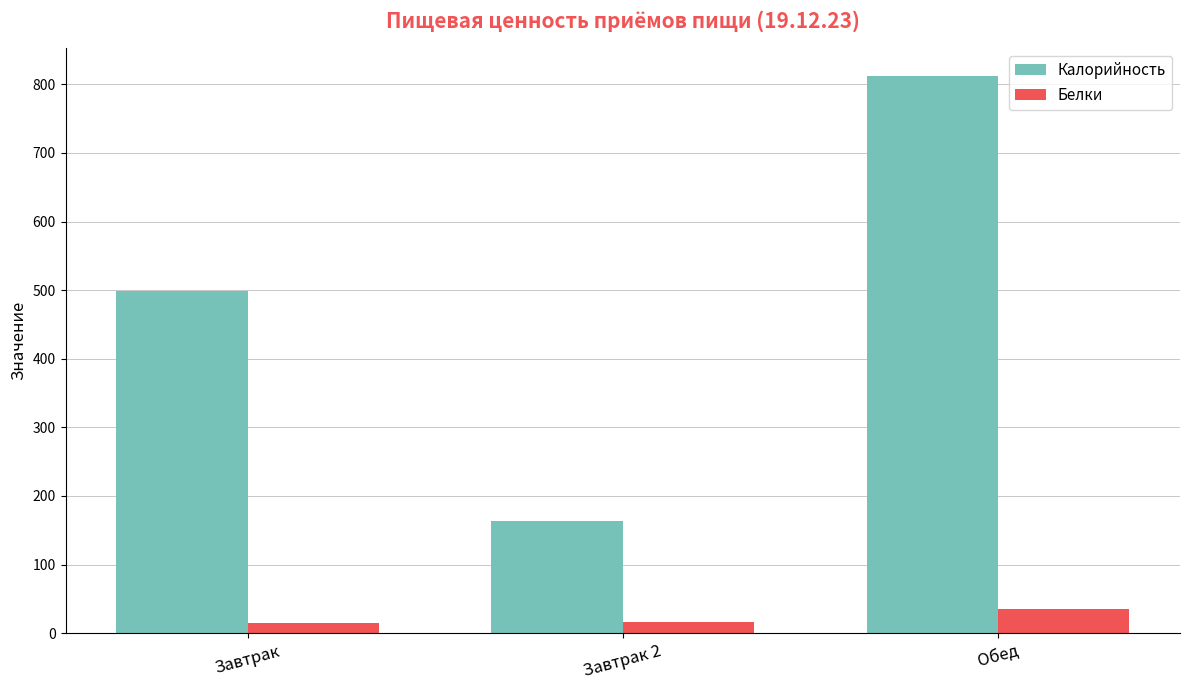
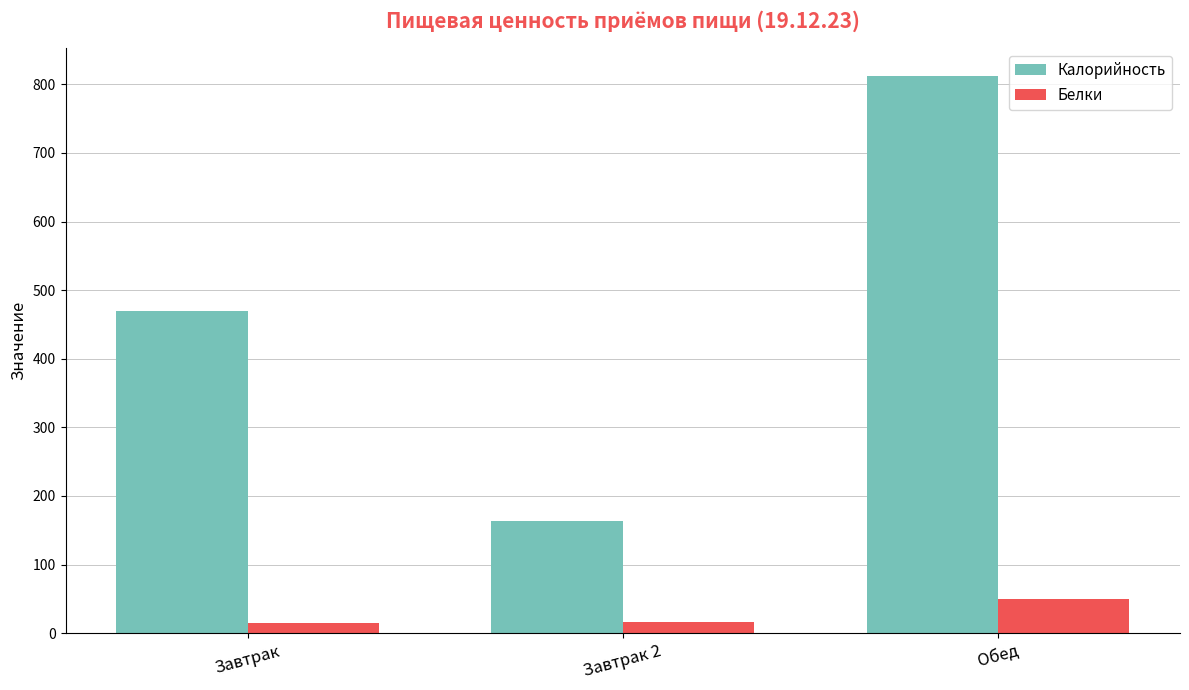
  {
    "Калорийность": {
-     "Завтрак": 500,
+     "Завтрак": 470,
      "Завтрак 2": 160,
      "Обед": 810
    },
    "Белки": {
      "Завтрак": 20,
      "Завтрак 2": 20,
-     "Обед": 30
+     "Обед": 50
    }
  }
